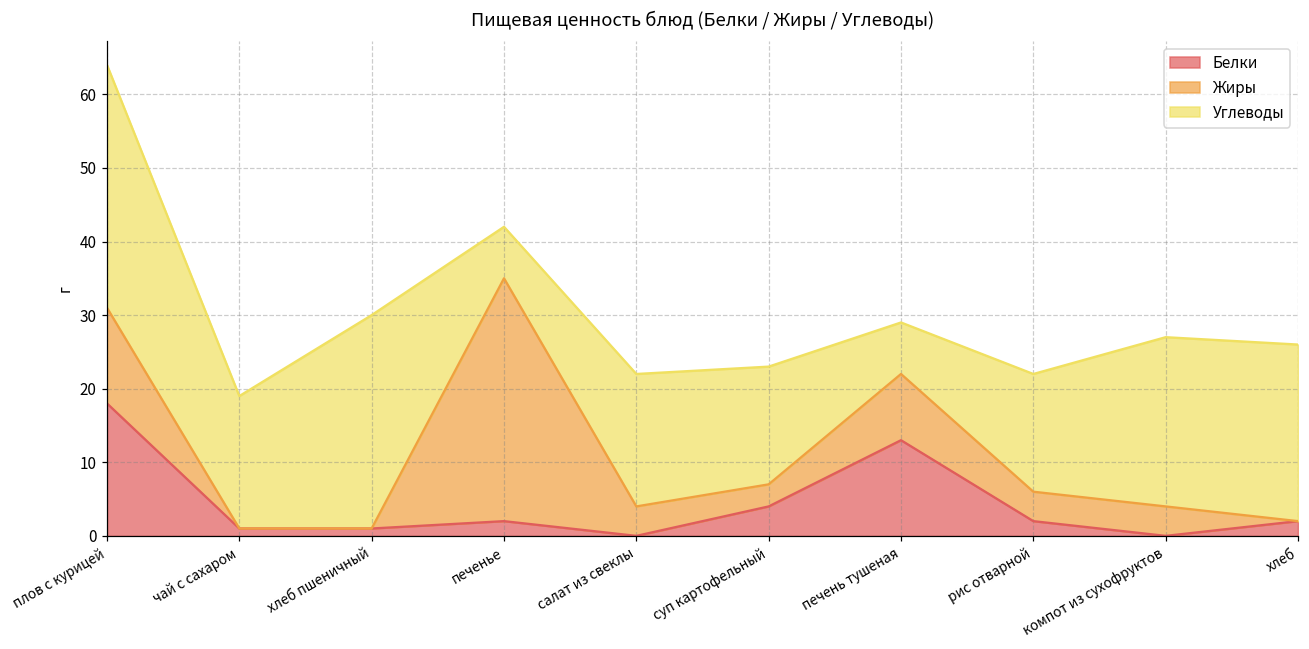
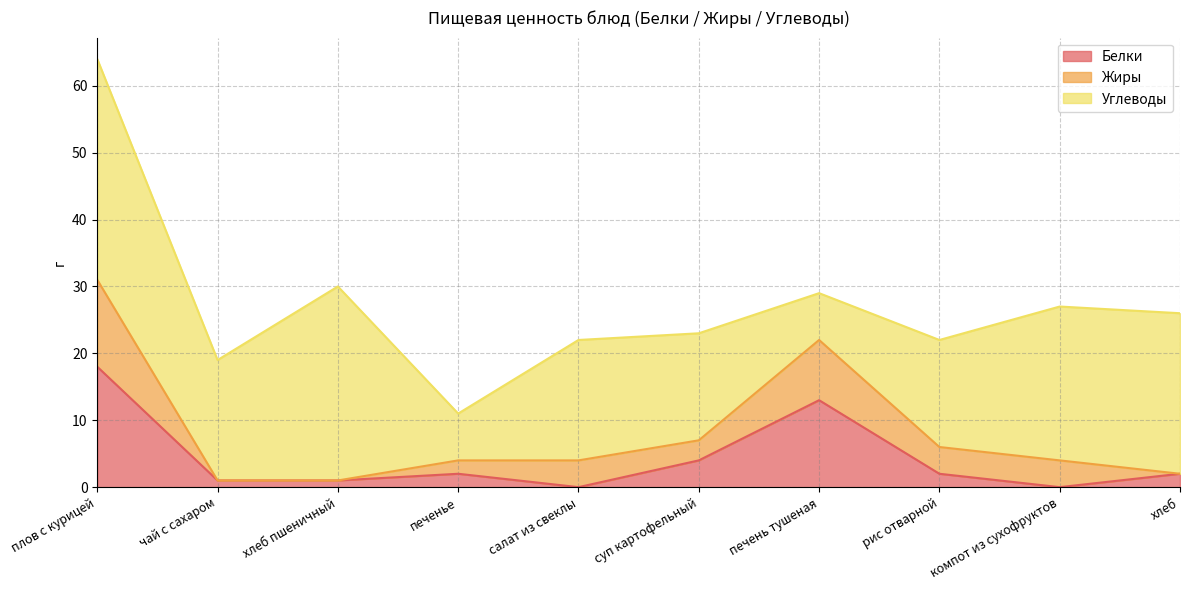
  {
    "Белки": {
      "плов с курицей": 18,
      "печенье": 2,
      "салат из свеклы": 0,
      "суп картофельный": 4,
      "печень тушеная": 13,
      "рис отварной": 2,
      "компот из сухофруктов": 0
    },
    "Жиры": {
      "плов с курицей": 13,
-     "печенье": 33,
+     "печенье": 2,
      "салат из свеклы": 4,
      "суп картофельный": 3,
      "печень тушеная": 9,
      "рис отварной": 4,
      "компот из сухофруктов": 4
    },
    "Углеводы": {
      "плов с курицей": 33,
      "чай с сахаром": 18,
      "хлеб пшеничный": 29,
      "печенье": 7,
      "салат из свеклы": 18,
      "суп картофельный": 16,
      "печень тушеная": 7,
      "рис отварной": 16,
      "компот из сухофруктов": 23,
      "хлеб": 24
    }
  }
